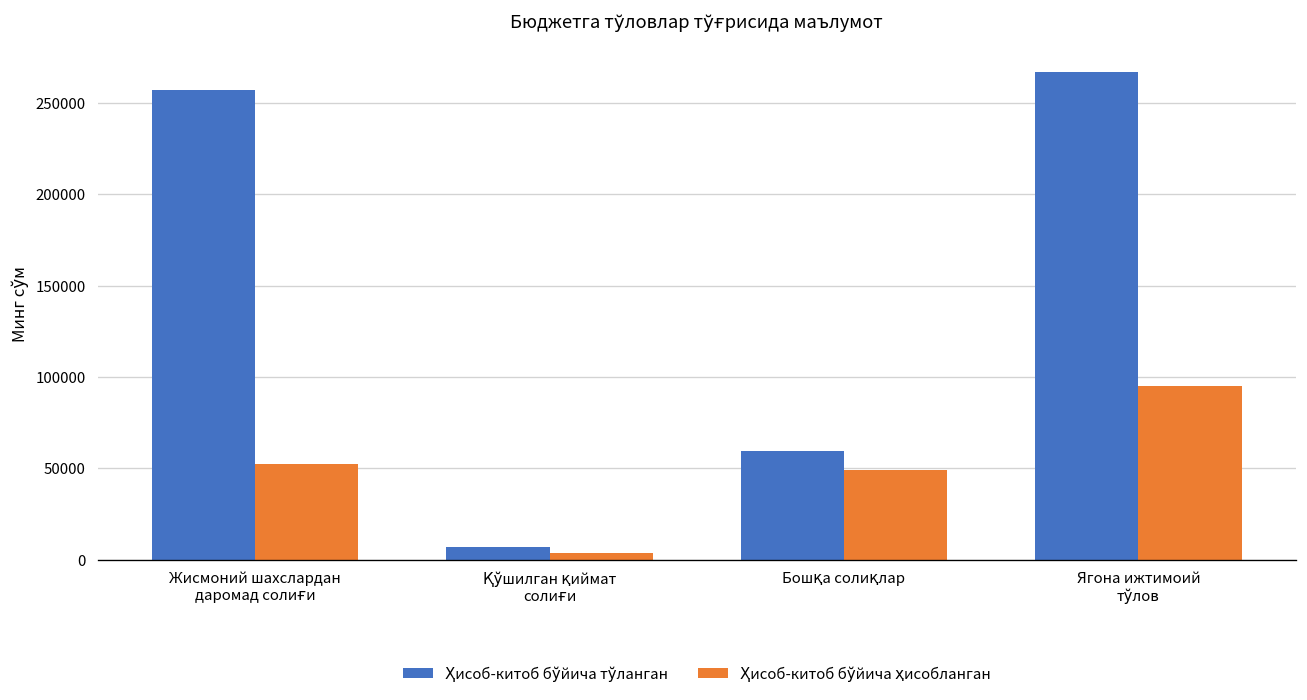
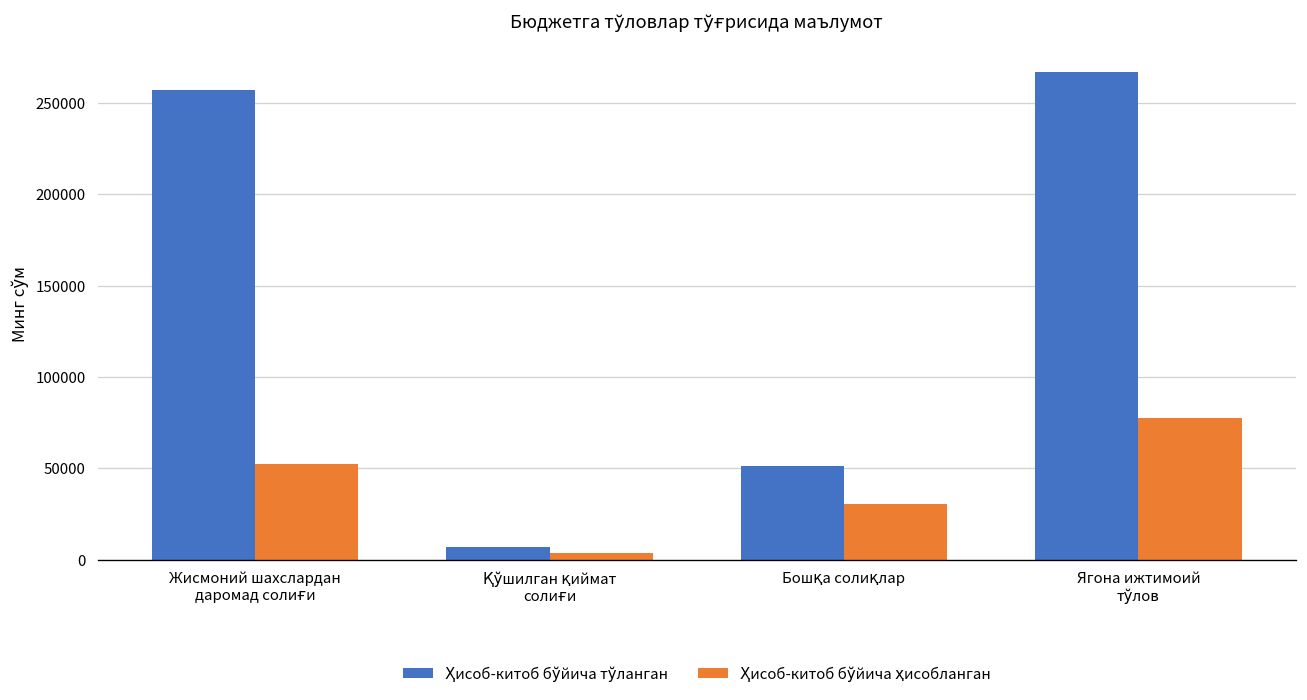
  {
    "Ҳисоб-китоб бўйича тўланган": {
      "Жисмоний шахслардан даромад солиғи": 257000,
      "Қўшилган қиймат солиғи": 7000,
-     "Бошқа солиқлар": 59000,
+     "Бошқа солиқлар": 51000,
      "Ягона ижтимоий тўлов": 267000
    },
    "Ҳисоб-китоб бўйича ҳисобланган": {
      "Жисмоний шахслардан даромад солиғи": 52000,
      "Қўшилган қиймат солиғи": 3000,
-     "Бошқа солиқлар": 49000,
-     "Ягона ижтимоий тўлов": 95000
+     "Бошқа солиқлар": 31000,
+     "Ягона ижтимоий тўлов": 77000
    }
  }
